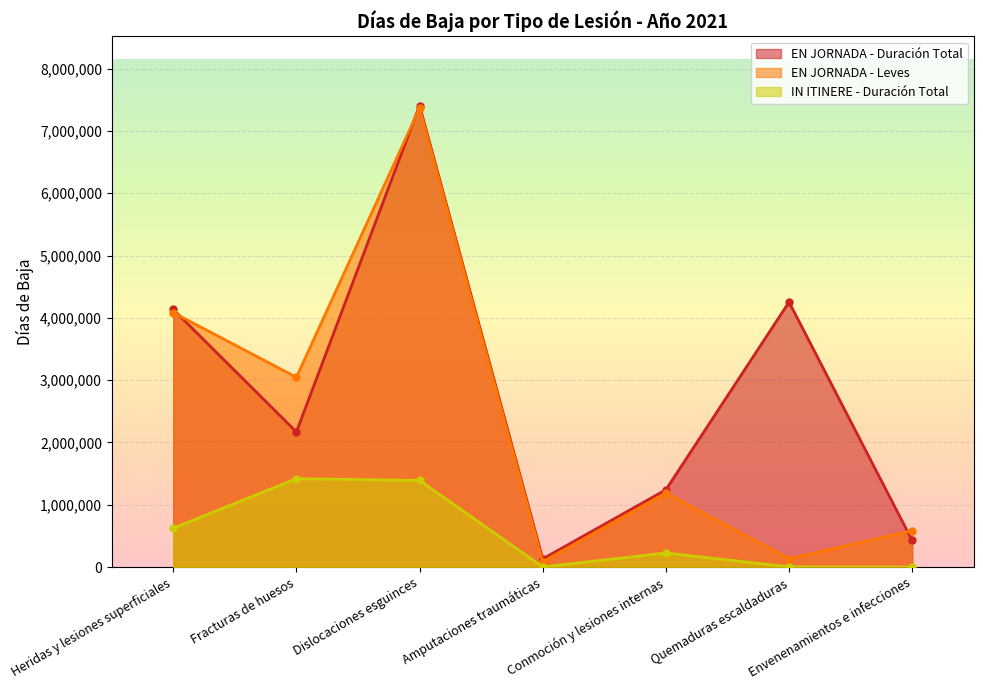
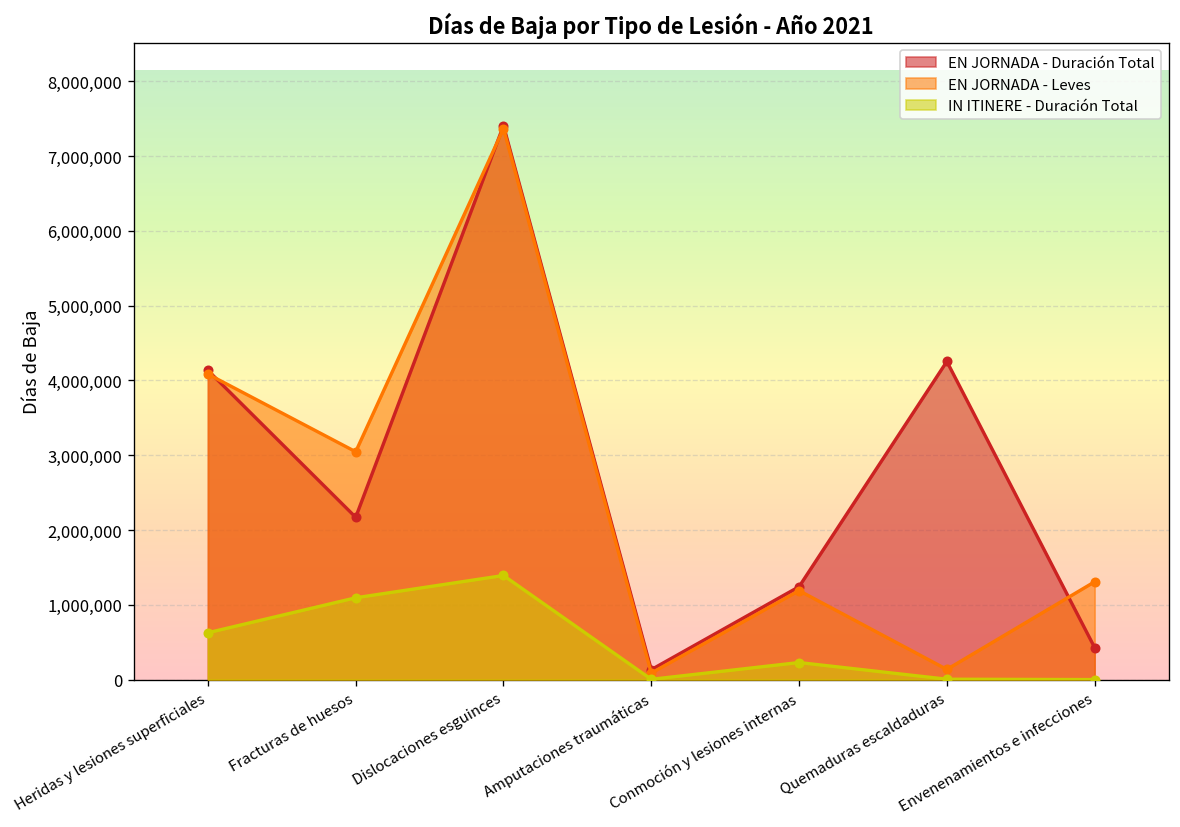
  {
    "EN JORNADA - Duración Total": {
      "Heridas y lesiones superficiales": "4,100,000",
      "Fracturas de huesos": "2,200,000",
      "Dislocaciones esguinces": "7,400,000",
      "Amputaciones traumáticas": "100,000",
      "Conmoción y lesiones internas": "1,200,000",
      "Quemaduras escaldaduras": "4,300,000",
      "Envenenamientos e infecciones": "400,000"
    },
    "EN JORNADA - Leves": {
      "Heridas y lesiones superficiales": "4,100,000",
      "Fracturas de huesos": "3,000,000",
      "Dislocaciones esguinces": "7,400,000",
      "Amputaciones traumáticas": "100,000",
      "Conmoción y lesiones internas": "1,200,000",
      "Quemaduras escaldaduras": "100,000",
-     "Envenenamientos e infecciones": "600,000"
+     "Envenenamientos e infecciones": "1,300,000"
    },
    "IN ITINERE - Duración Total": {
      "Heridas y lesiones superficiales": "600,000",
-     "Fracturas de huesos": "1,400,000",
+     "Fracturas de huesos": "1,100,000",
      "Dislocaciones esguinces": "1,400,000",
      "Amputaciones traumáticas": "0",
      "Conmoción y lesiones internas": "200,000",
      "Quemaduras escaldaduras": "0",
      "Envenenamientos e infecciones": "0"
    }
  }
